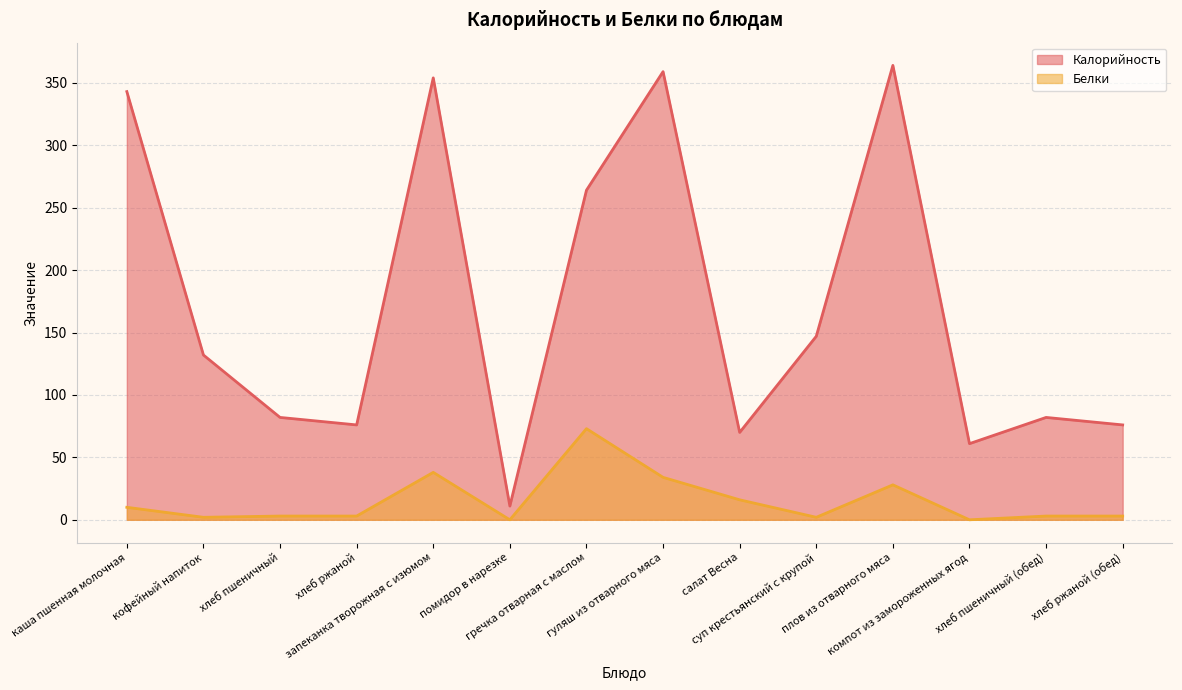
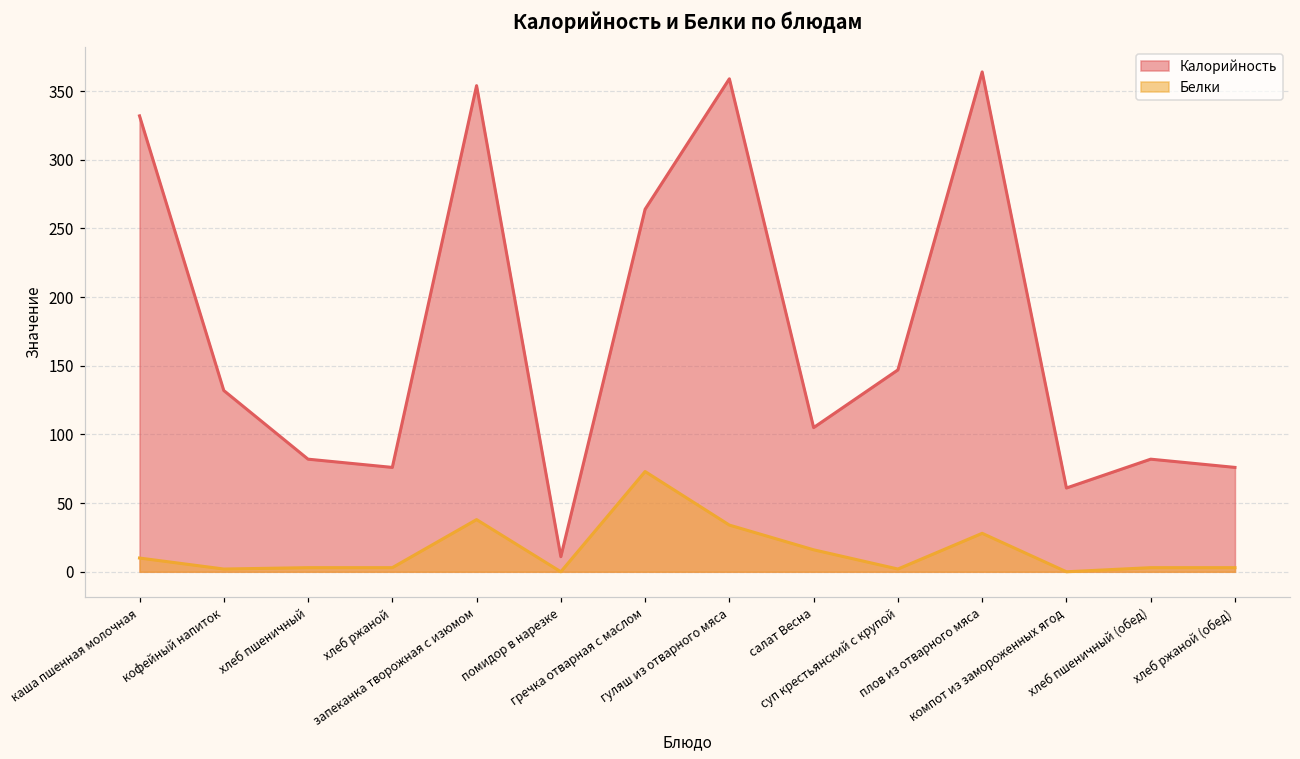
  {
    "Калорийность": {
-     "каша пшенная молочная": 343,
+     "каша пшенная молочная": 332,
      "кофейный напиток": 132,
      "хлеб пшеничный": 82,
      "хлеб ржаной": 76,
      "запеканка творожная с изюмом": 354,
      "помидор в нарезке": 11,
      "гречка отварная с маслом": 264,
      "гуляш из отварного мяса": 359,
-     "салат Весна": 70,
+     "салат Весна": 105,
      "суп крестьянский с крупой": 147,
      "плов из отварного мяса": 364,
      "компот из замороженных ягод": 61,
      "хлеб пшеничный (обед)": 82,
      "хлеб ржаной (обед)": 76
    },
    "Белки": {
      "каша пшенная молочная": 10,
      "кофейный напиток": 2,
      "хлеб пшеничный": 3,
      "хлеб ржаной": 3,
      "запеканка творожная с изюмом": 38,
      "помидор в нарезке": 0,
      "гречка отварная с маслом": 73,
      "гуляш из отварного мяса": 34,
      "салат Весна": 16,
      "суп крестьянский с крупой": 2,
      "плов из отварного мяса": 28,
      "компот из замороженных ягод": 0,
      "хлеб пшеничный (обед)": 3,
      "хлеб ржаной (обед)": 3
    }
  }
